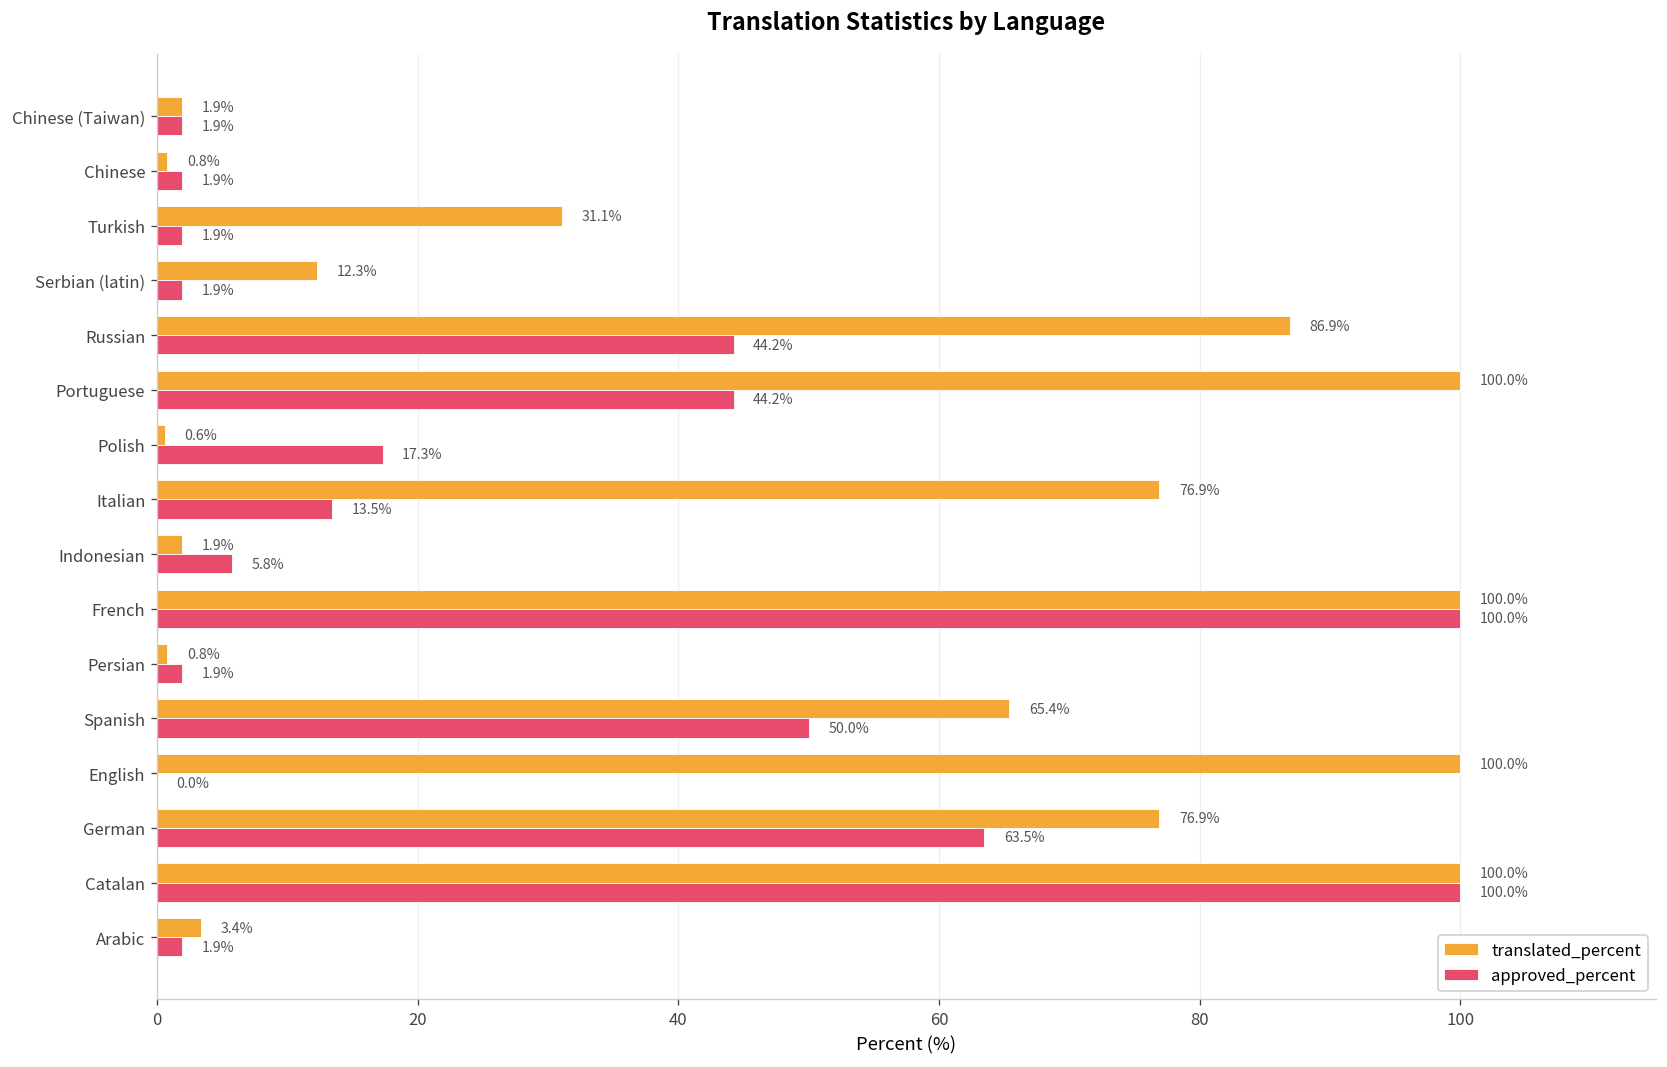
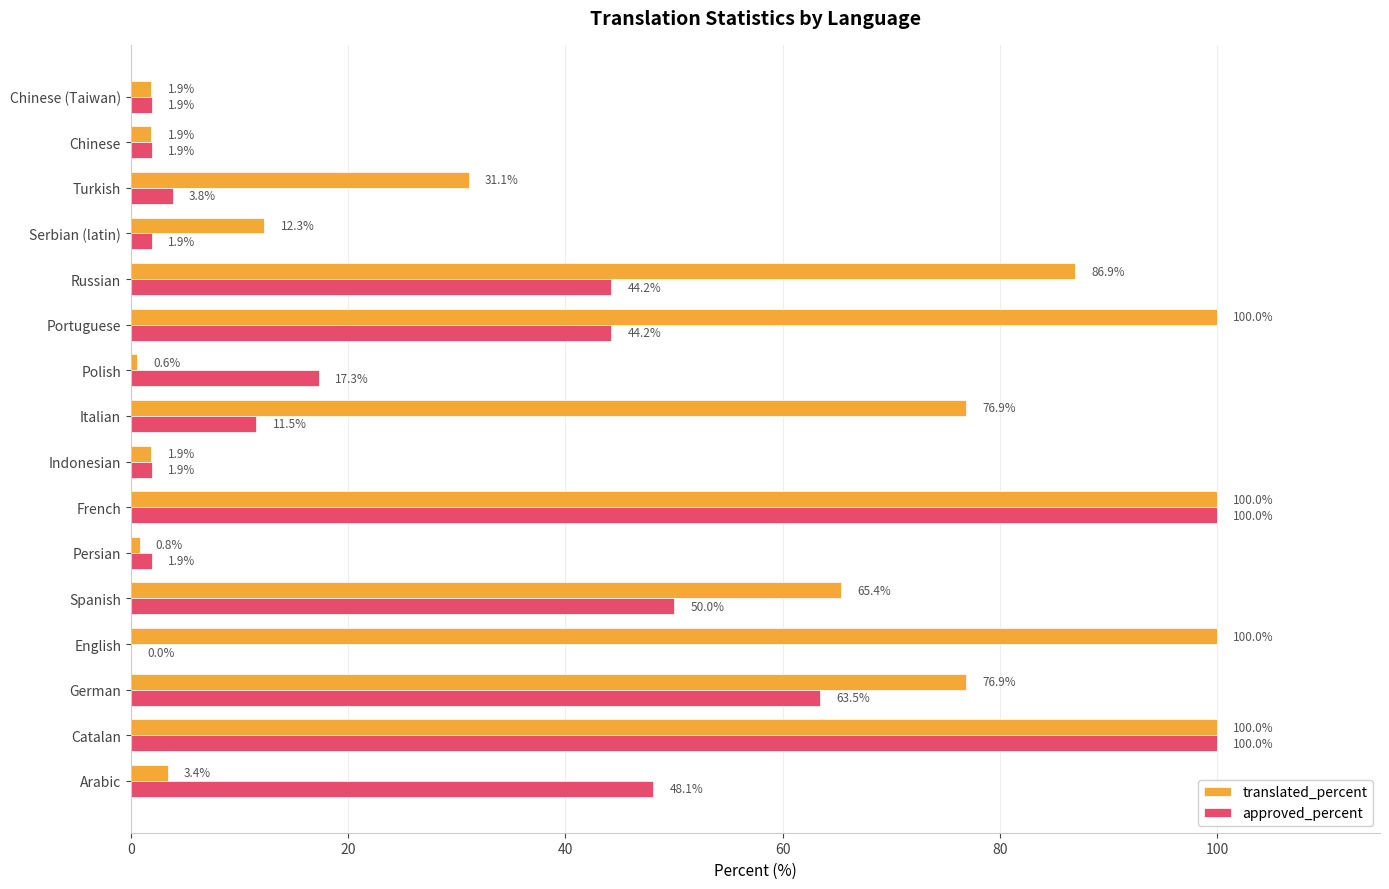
  {
    "translated_percent": {
      "Chinese (Taiwan)": "1.9%",
-     "Chinese": "0.8%",
+     "Chinese": "1.9%",
      "Turkish": "31.1%",
      "Serbian (latin)": "12.3%",
      "Russian": "86.9%",
      "Portuguese": "100.0%",
      "Polish": "0.6%",
      "Italian": "76.9%",
      "Indonesian": "1.9%",
      "French": "100.0%",
      "Persian": "0.8%",
      "Spanish": "65.4%",
      "English": "100.0%",
      "German": "76.9%",
      "Catalan": "100.0%",
      "Arabic": "3.4%"
    },
    "approved_percent": {
      "Chinese (Taiwan)": "1.9%",
      "Chinese": "1.9%",
-     "Turkish": "1.9%",
+     "Turkish": "3.8%",
      "Serbian (latin)": "1.9%",
      "Russian": "44.2%",
      "Portuguese": "44.2%",
      "Polish": "17.3%",
-     "Italian": "13.5%",
-     "Indonesian": "5.8%",
+     "Italian": "11.5%",
+     "Indonesian": "1.9%",
      "French": "100.0%",
      "Persian": "1.9%",
      "Spanish": "50.0%",
      "English": "0.0%",
      "German": "63.5%",
      "Catalan": "100.0%",
-     "Arabic": "1.9%"
+     "Arabic": "48.1%"
    }
  }
